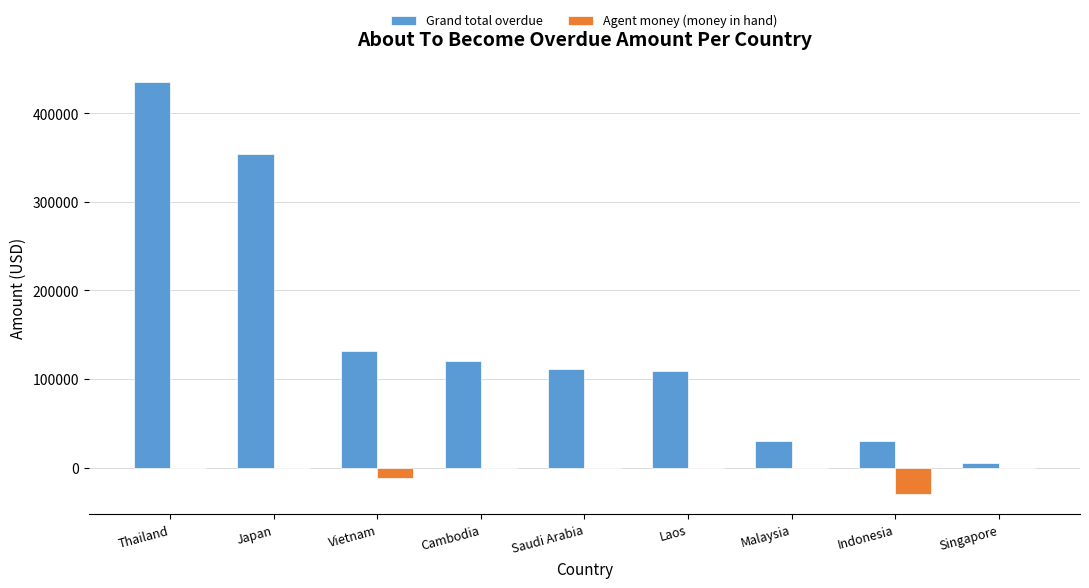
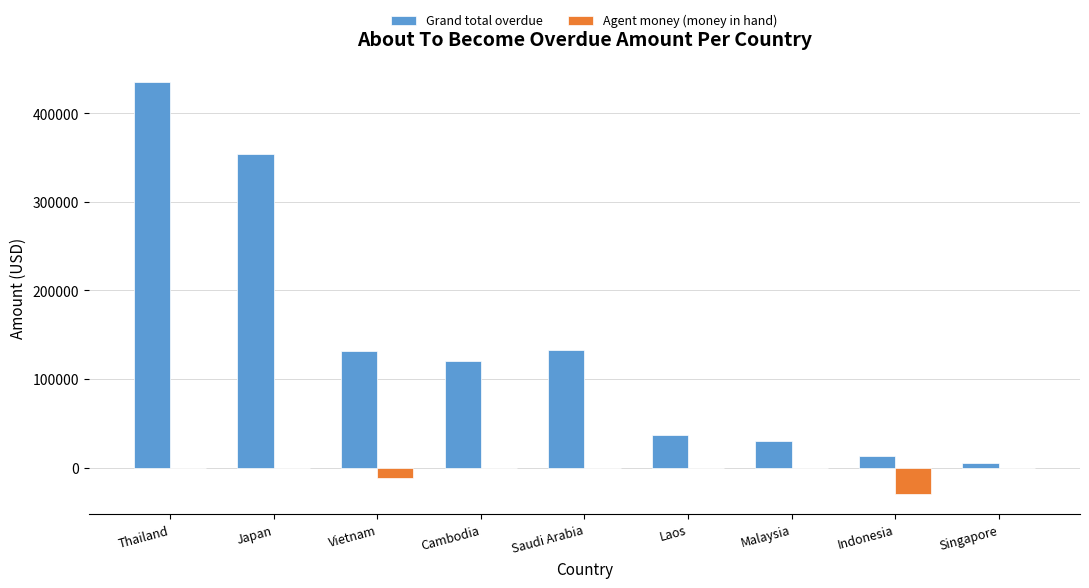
  {
    "Grand total overdue": {
      "Thailand": 430000,
      "Japan": 350000,
      "Vietnam": 130000,
      "Cambodia": 120000,
-     "Saudi Arabia": 110000,
-     "Laos": 110000,
+     "Saudi Arabia": 130000,
+     "Laos": 40000,
      "Malaysia": 30000,
-     "Indonesia": 30000,
+     "Indonesia": 10000,
      "Singapore": 0
    },
    "Agent money (money in hand)": {
      "Thailand": 0,
      "Japan": 0,
      "Vietnam": -10000,
      "Cambodia": 0,
      "Saudi Arabia": 0,
      "Laos": 0,
      "Malaysia": 0,
      "Indonesia": -30000,
      "Singapore": 0
    }
  }
